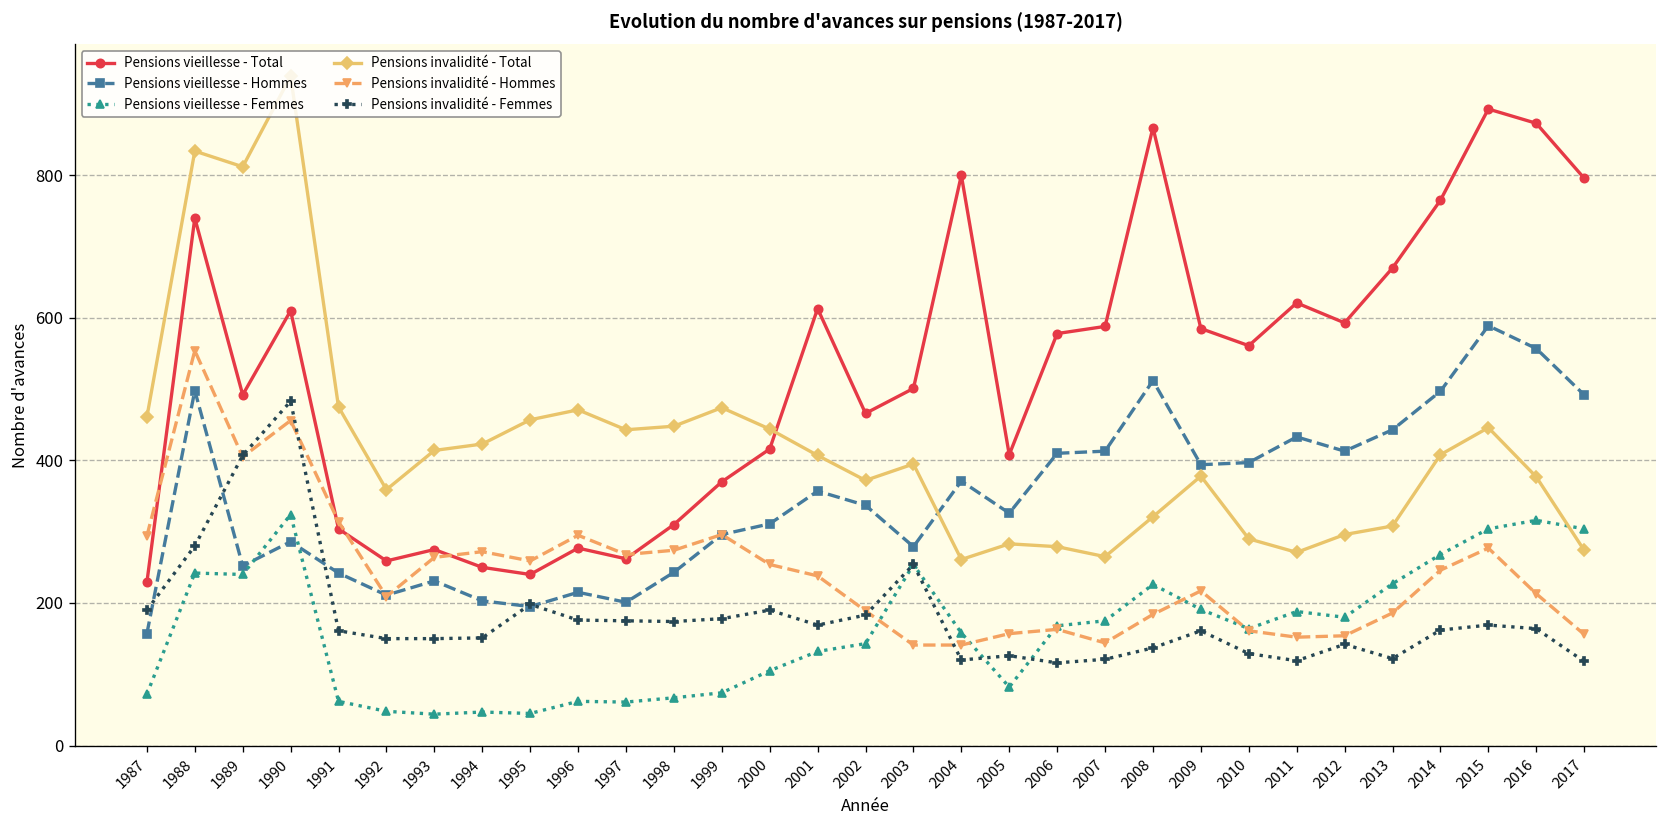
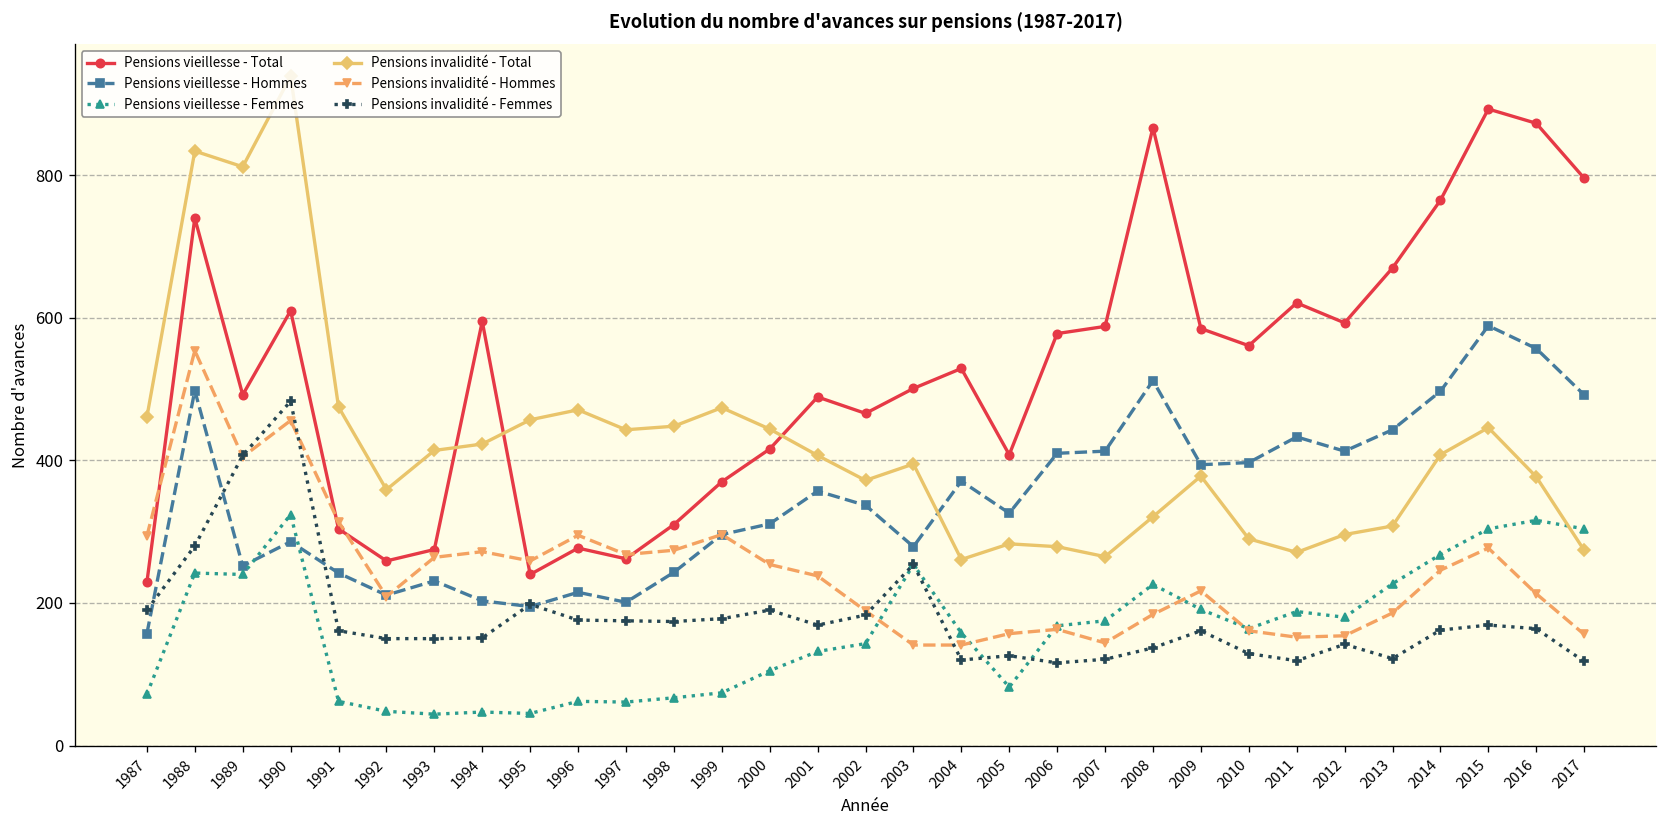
  {
    "Pensions vieillesse - Total": {
      "1987": 230,
      "1988": 740,
      "1989": 490,
      "1990": 610,
      "1991": 300,
      "1992": 260,
      "1993": 280,
-     "1994": 250,
+     "1994": 600,
      "1995": 240,
      "1996": 280,
      "1997": 260,
      "1998": 310,
      "1999": 370,
      "2000": 420,
-     "2001": 610,
+     "2001": 490,
      "2002": 470,
      "2003": 500,
-     "2004": 800,
+     "2004": 530,
      "2005": 410,
      "2006": 580,
      "2007": 590,
      "2008": 870,
      "2009": 590,
      "2010": 560,
      "2011": 620,
      "2012": 590,
      "2013": 670,
      "2014": 770,
      "2015": 890,
      "2016": 870,
      "2017": 800
    },
    "Pensions invalidité - Femmes": {
      "1987": 190,
      "1988": 280,
      "1990": 480,
      "1991": 160,
      "1992": 150,
      "1993": 150,
      "1994": 150,
      "1996": 180,
      "1997": 180,
      "1998": 170,
      "1999": 180,
      "2000": 190,
      "2001": 170,
      "2002": 180,
      "2004": 120,
      "2005": 130,
      "2006": 120,
      "2007": 120,
      "2008": 140,
      "2009": 160,
      "2010": 130,
      "2011": 120,
      "2012": 140,
      "2013": 120,
      "2014": 160,
      "2015": 170,
      "2016": 160,
      "2017": 120
    }
  }
